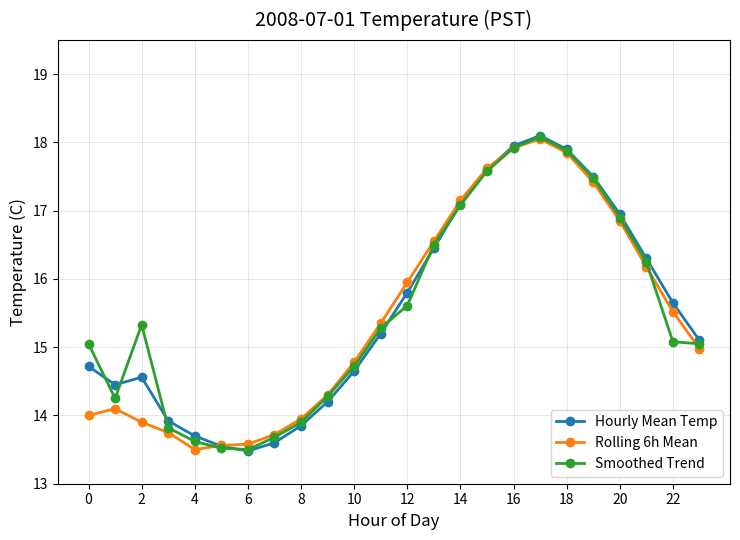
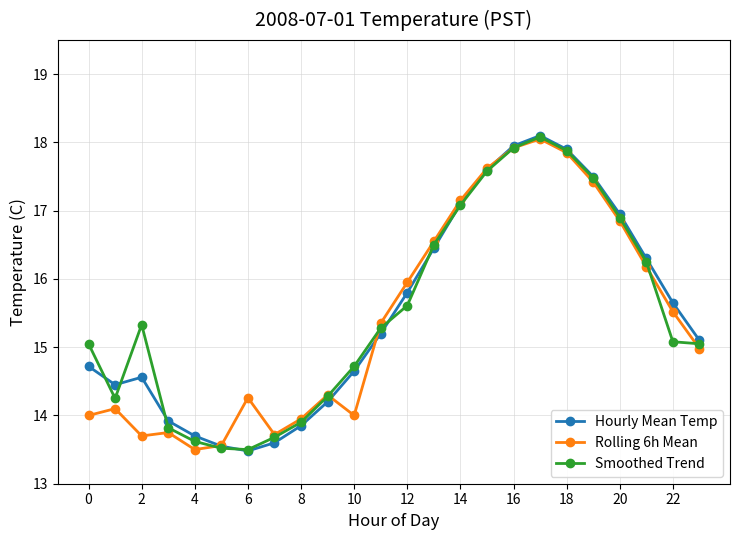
  {
    "Hourly Mean Temp": {
      "0": 14.7,
      "2": 14.6,
      "4": 13.7,
      "8": 13.9,
      "10": 14.7,
      "12": 15.8,
      "20": 17.0,
      "22": 15.7
    },
    "Rolling 6h Mean": {
      "0": 14.0,
-     "2": 13.9,
+     "2": 13.7,
      "4": 13.5,
-     "6": 13.6,
+     "6": 14.3,
      "8": 14.0,
-     "10": 14.8,
+     "10": 14.0,
      "12": 16.0,
      "14": 17.2,
      "20": 16.9,
      "22": 15.5
    },
    "Smoothed Trend": {
      "0": 15.1,
      "2": 15.3,
      "4": 13.6,
      "8": 13.9,
      "10": 14.7,
      "12": 15.6,
      "20": 16.9,
      "22": 15.1
    }
  }
